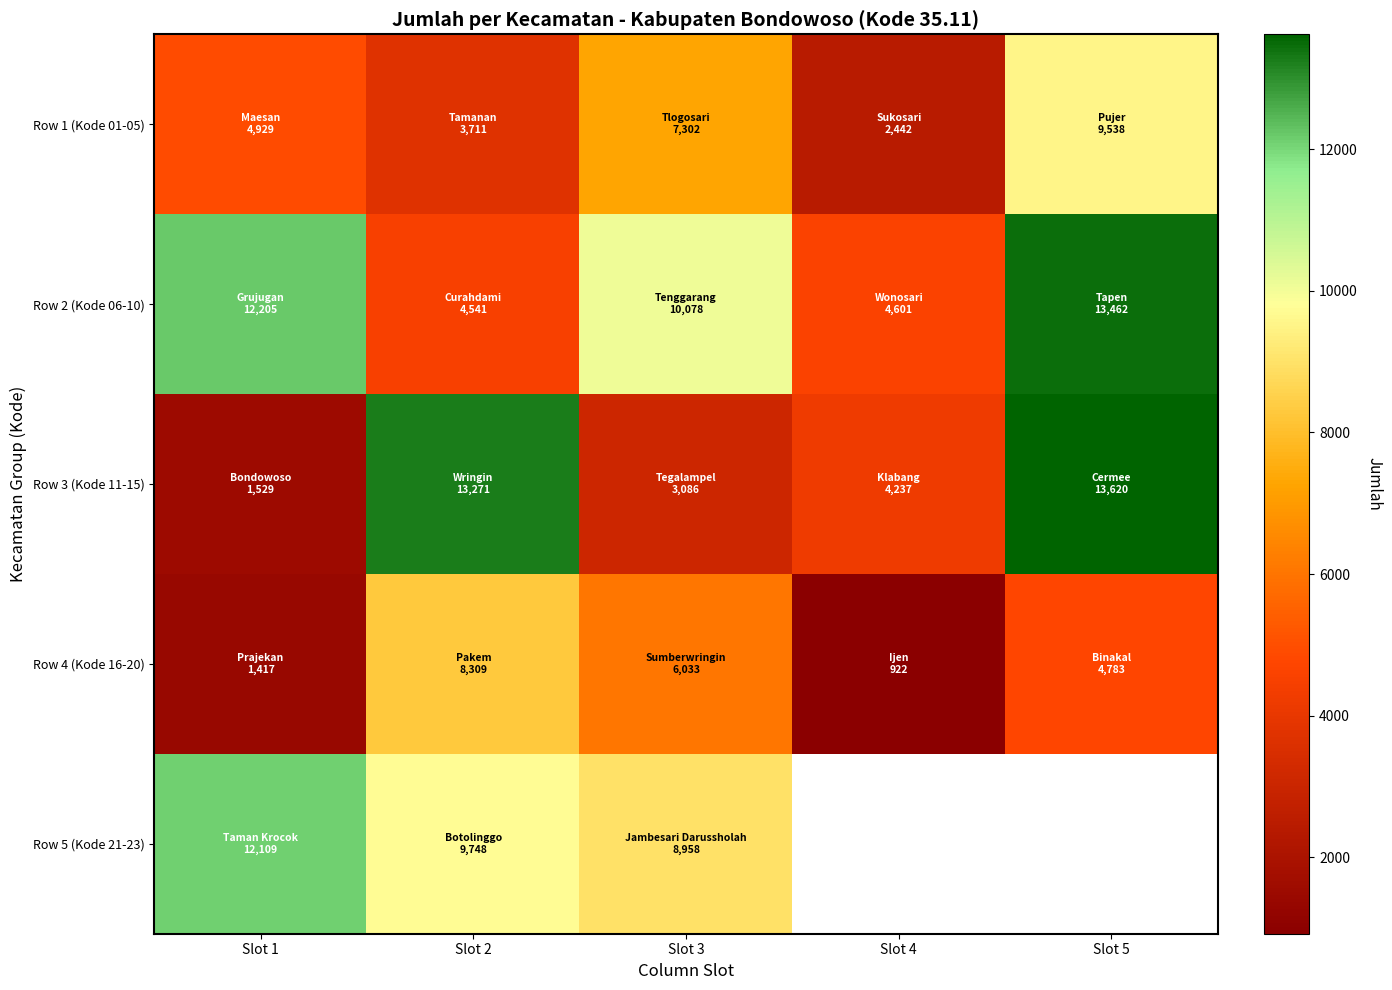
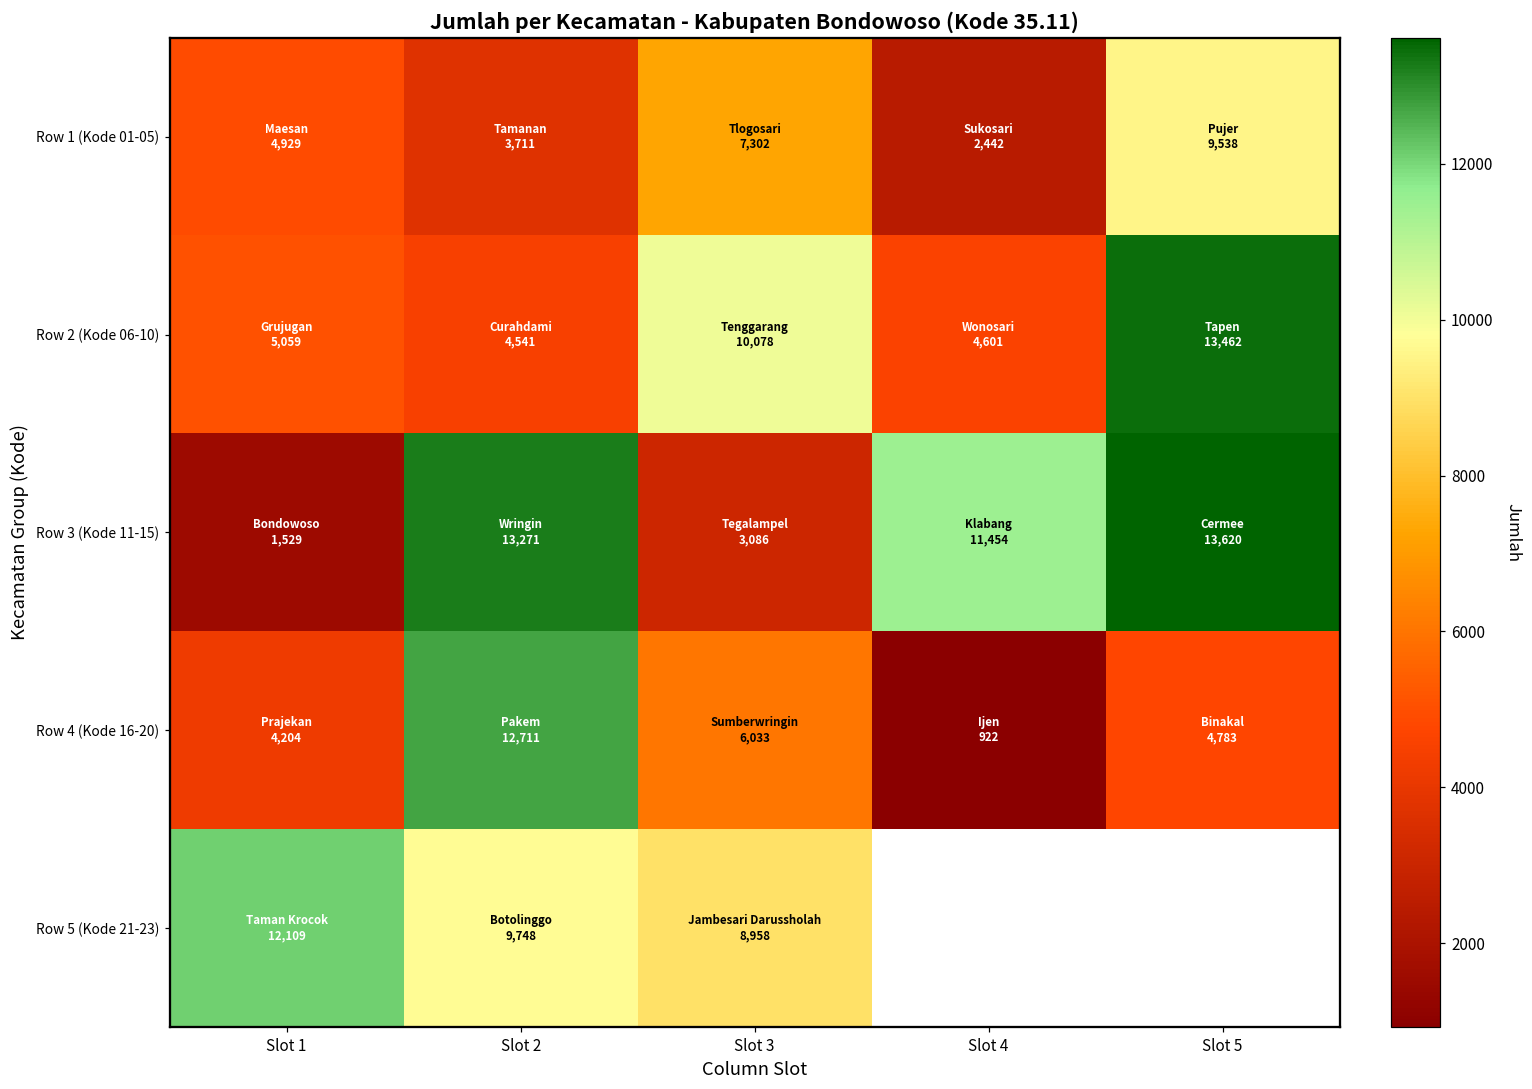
  {
    "Row 1 (Kode 01-05)": {
      "Slot 1": "4,929",
      "Slot 2": "3,711",
      "Slot 3": "7,302",
      "Slot 4": "2,442",
      "Slot 5": "9,538"
    },
    "Row 2 (Kode 06-10)": {
-     "Slot 1": "12,205",
+     "Slot 1": "5,059",
      "Slot 2": "4,541",
      "Slot 3": "10,078",
      "Slot 4": "4,601",
      "Slot 5": "13,462"
    },
    "Row 3 (Kode 11-15)": {
      "Slot 1": "1,529",
      "Slot 2": "13,271",
      "Slot 3": "3,086",
-     "Slot 4": "4,237",
+     "Slot 4": "11,454",
      "Slot 5": "13,620"
    },
    "Row 4 (Kode 16-20)": {
-     "Slot 1": "1,417",
-     "Slot 2": "8,309",
+     "Slot 1": "4,204",
+     "Slot 2": "12,711",
      "Slot 3": "6,033",
      "Slot 4": "922",
      "Slot 5": "4,783"
    },
    "Row 5 (Kode 21-23)": {
      "Slot 1": "12,109",
      "Slot 2": "9,748",
      "Slot 3": "8,958"
    }
  }
